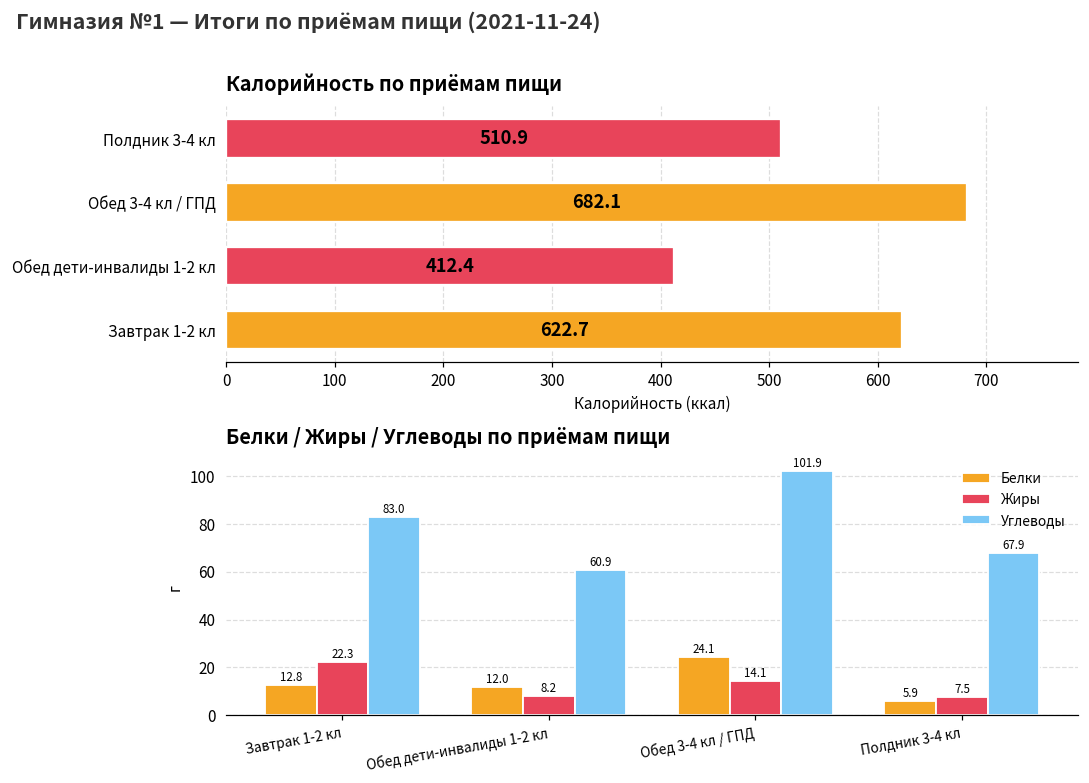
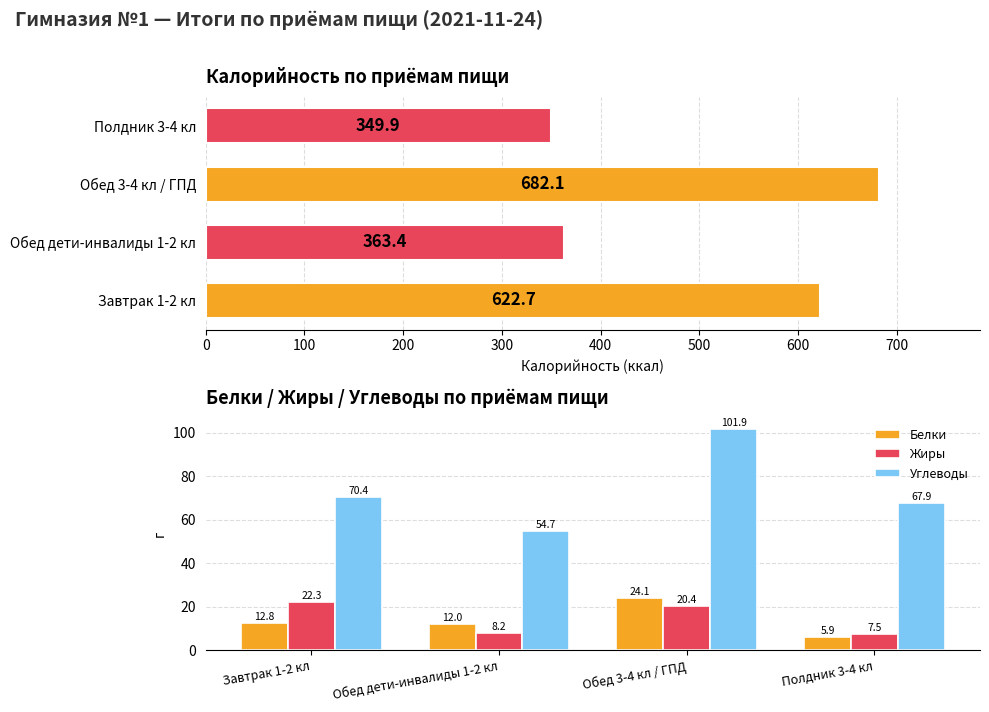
  {
    "Калорийность по приёмам пищи": {
-     "Полдник 3-4 кл": 510.9,
+     "Полдник 3-4 кл": 349.9,
      "Обед 3-4 кл / ГПД": 682.1,
-     "Обед дети-инвалиды 1-2 кл": 412.4,
+     "Обед дети-инвалиды 1-2 кл": 363.4,
      "Завтрак 1-2 кл": 622.7
    },
    "Белки / Жиры / Углеводы по приёмам пищи": {
      "Белки": {
        "Завтрак 1-2 кл": 12.8,
        "Обед дети-инвалиды 1-2 кл": 12.0,
        "Обед 3-4 кл / ГПД": 24.1,
        "Полдник 3-4 кл": 5.9
      },
      "Жиры": {
        "Завтрак 1-2 кл": 22.3,
        "Обед дети-инвалиды 1-2 кл": 8.2,
-       "Обед 3-4 кл / ГПД": 14.1,
+       "Обед 3-4 кл / ГПД": 20.4,
        "Полдник 3-4 кл": 7.5
      },
      "Углеводы": {
-       "Завтрак 1-2 кл": 83.0,
-       "Обед дети-инвалиды 1-2 кл": 60.9,
+       "Завтрак 1-2 кл": 70.4,
+       "Обед дети-инвалиды 1-2 кл": 54.7,
        "Обед 3-4 кл / ГПД": 101.9,
        "Полдник 3-4 кл": 67.9
      }
    }
  }
